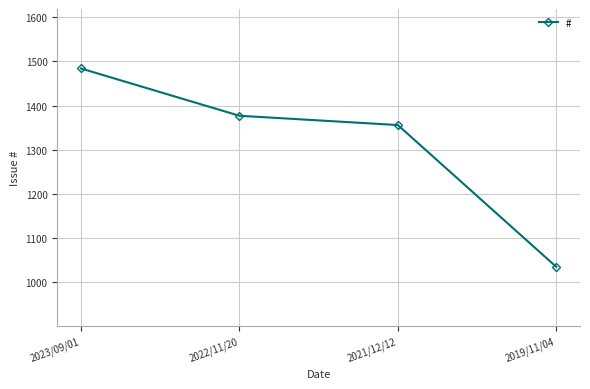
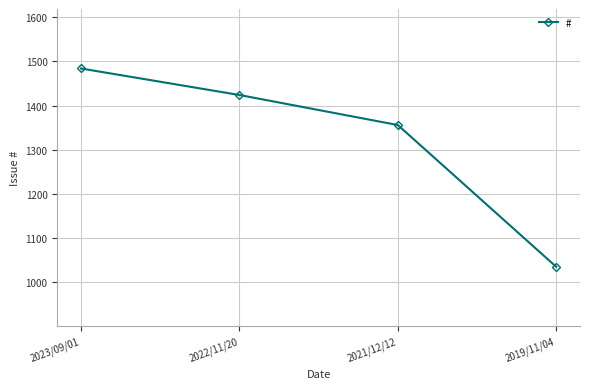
  {
    "2023/09/01": 1480,
-   "2022/11/20": 1380,
+   "2022/11/20": 1420,
    "2021/12/12": 1360,
    "2019/11/04": 1040
  }
